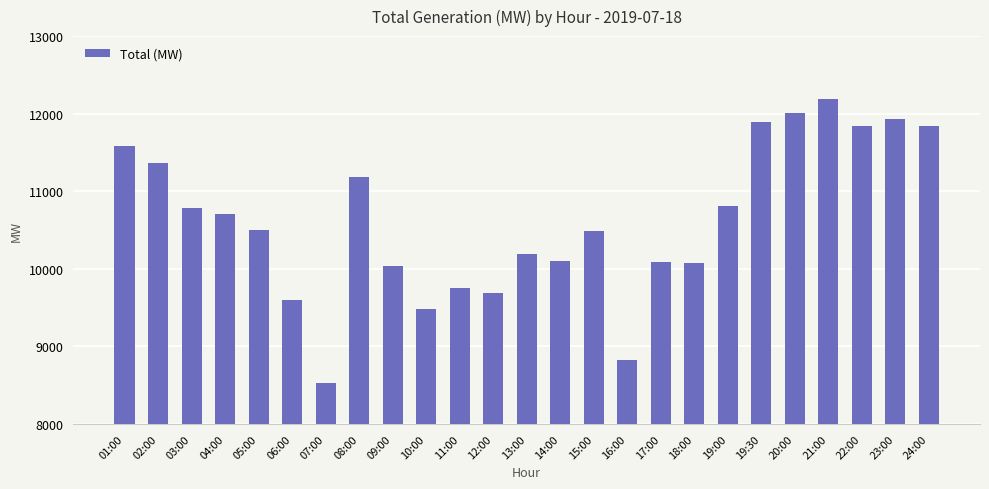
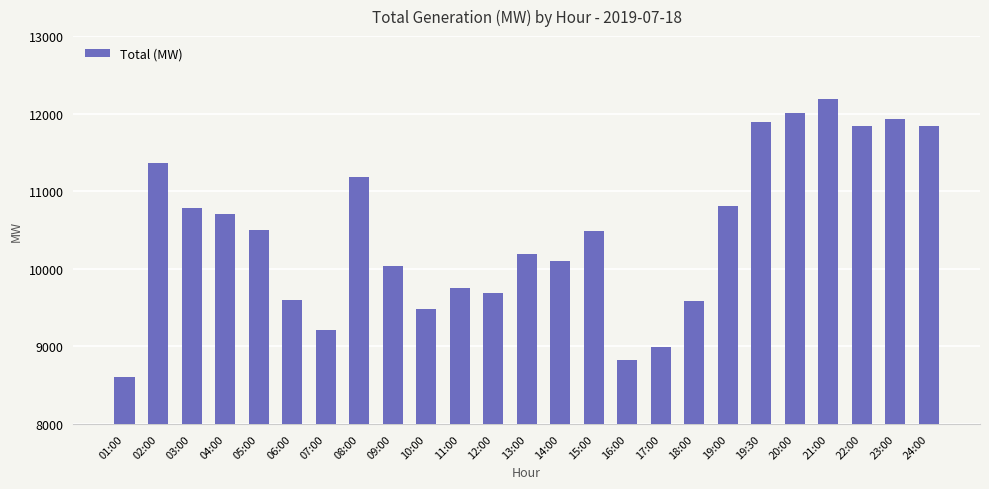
  {
-   "01:00": 11600,
+   "01:00": 8600,
    "02:00": 11400,
    "03:00": 10800,
    "04:00": 10700,
    "05:00": 10500,
    "06:00": 9600,
-   "07:00": 8500,
+   "07:00": 9200,
    "08:00": 11200,
    "09:00": 10000,
    "10:00": 9500,
    "11:00": 9800,
    "12:00": 9700,
    "13:00": 10200,
    "14:00": 10100,
    "15:00": 10500,
    "16:00": 8800,
-   "17:00": 10100,
-   "18:00": 10100,
+   "17:00": 9000,
+   "18:00": 9600,
    "19:00": 10800,
    "19:30": 11900,
    "20:00": 12000,
    "21:00": 12200,
    "22:00": 11800,
    "23:00": 11900,
    "24:00": 11800
  }
